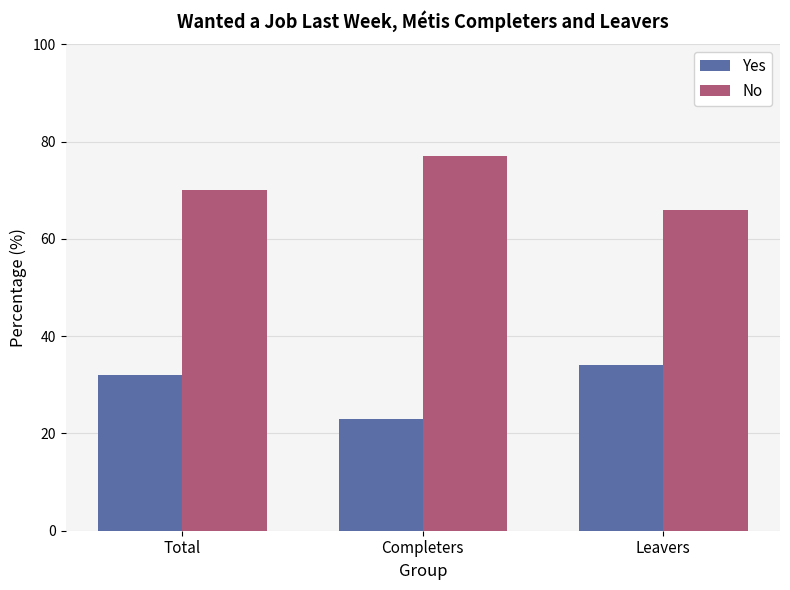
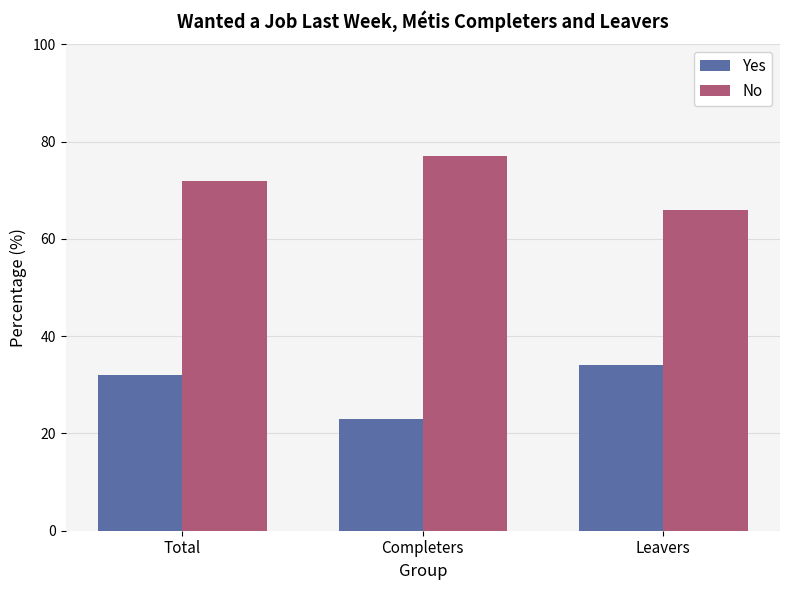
  {
    "Yes": {
      "Total": 32,
      "Completers": 23,
      "Leavers": 34
    },
    "No": {
-     "Total": 70,
+     "Total": 72,
      "Completers": 77,
      "Leavers": 66
    }
  }
